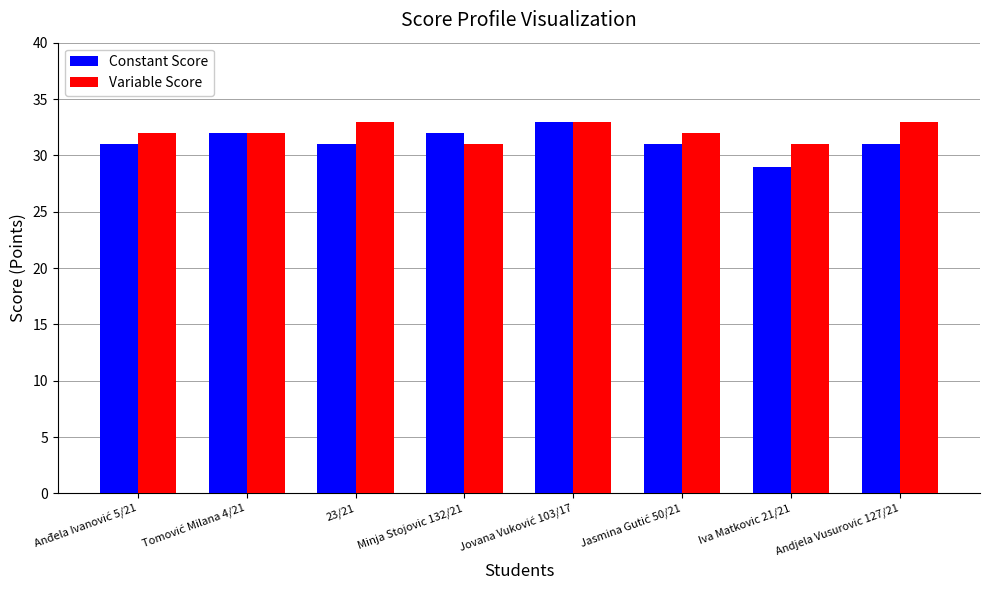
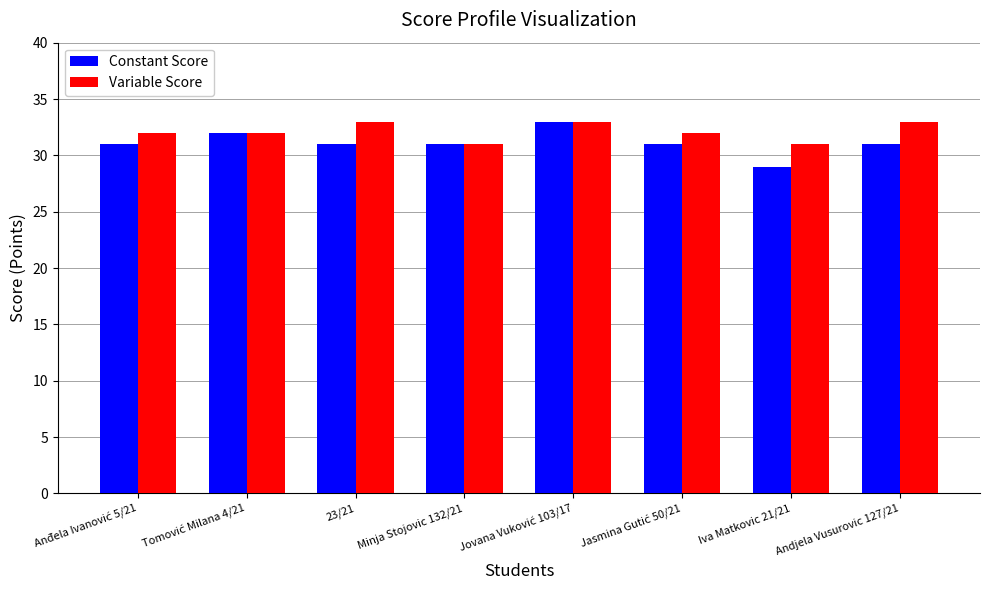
  {
    "Constant Score": {
      "Anđela Ivanović 5/21": 31,
      "Tomović Milana 4/21": 32,
      "23/21": 31,
-     "Minja Stojovic 132/21": 32,
+     "Minja Stojovic 132/21": 31,
      "Jovana Vuković 103/17": 33,
      "Jasmina Gutić 50/21": 31,
      "Iva Matkovic 21/21": 29,
      "Andjela Vusurovic 127/21": 31
    },
    "Variable Score": {
      "Anđela Ivanović 5/21": 32,
      "Tomović Milana 4/21": 32,
      "23/21": 33,
      "Minja Stojovic 132/21": 31,
      "Jovana Vuković 103/17": 33,
      "Jasmina Gutić 50/21": 32,
      "Iva Matkovic 21/21": 31,
      "Andjela Vusurovic 127/21": 33
    }
  }
